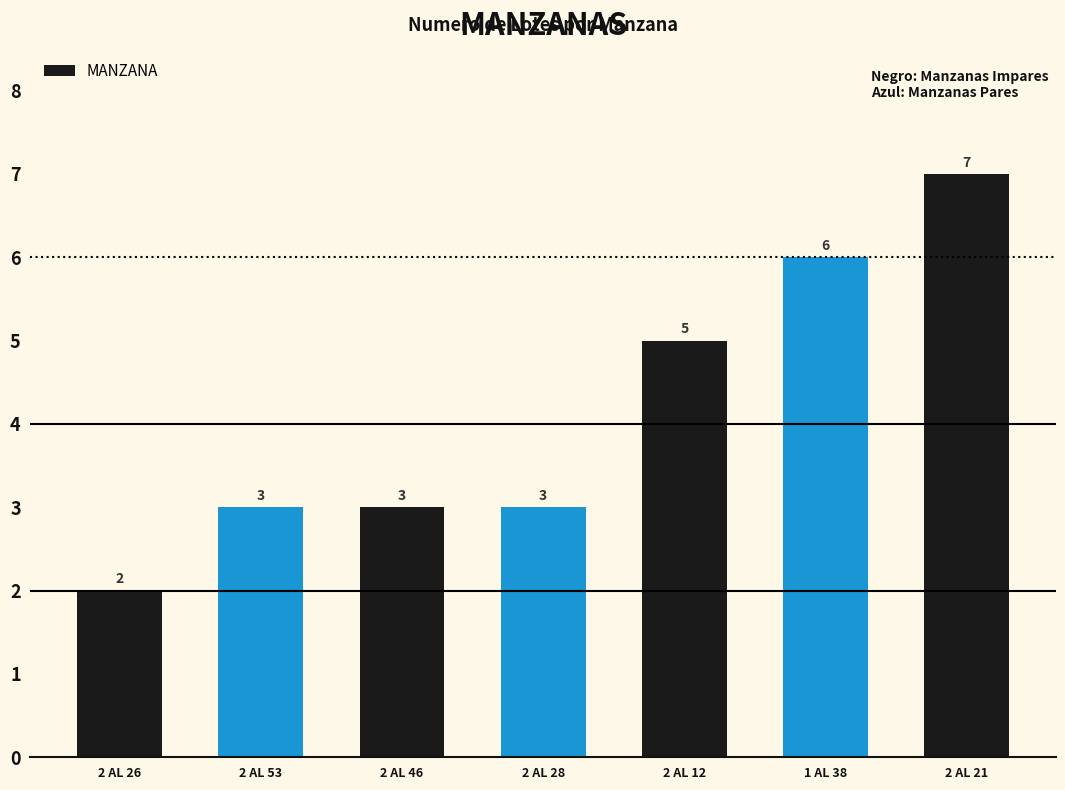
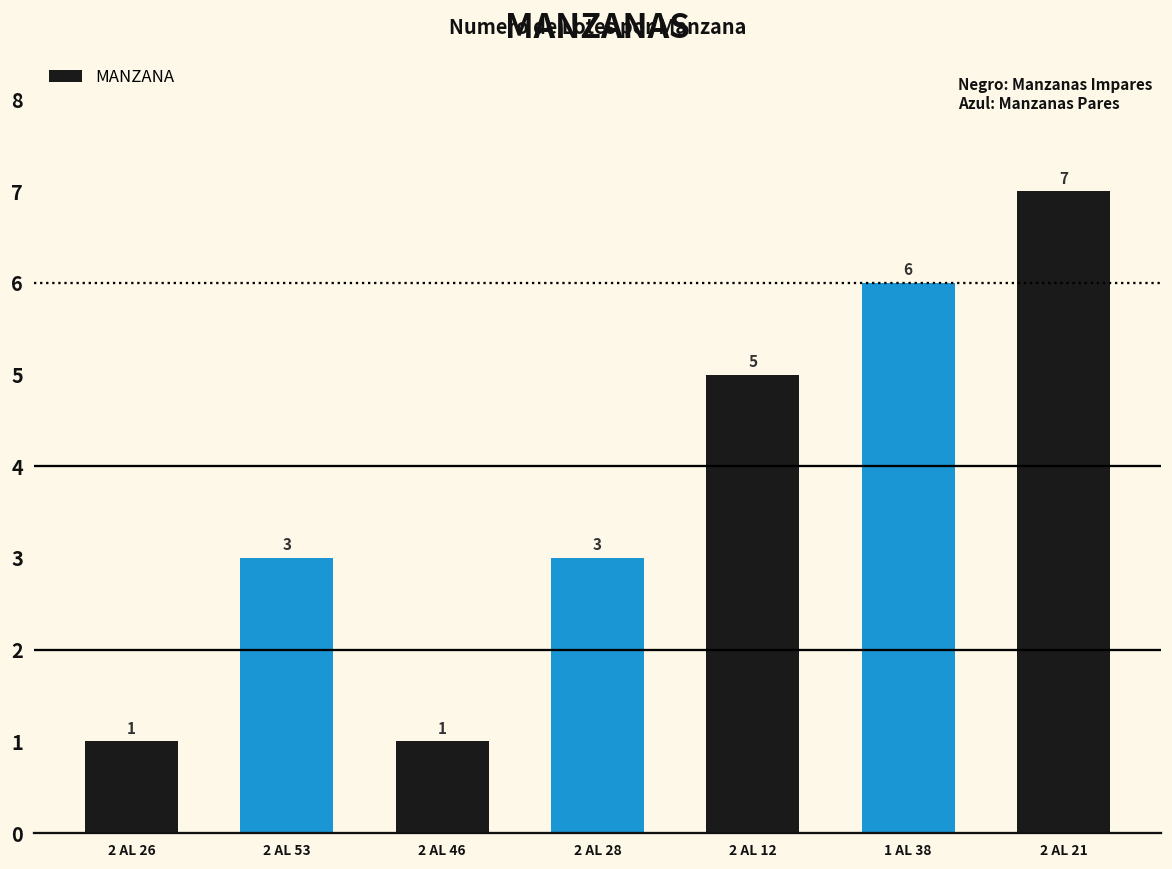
  {
-   "2 AL 26": 2,
+   "2 AL 26": 1,
    "2 AL 53": 3,
-   "2 AL 46": 3,
+   "2 AL 46": 1,
    "2 AL 28": 3,
    "2 AL 12": 5,
    "1 AL 38": 6,
    "2 AL 21": 7
  }
